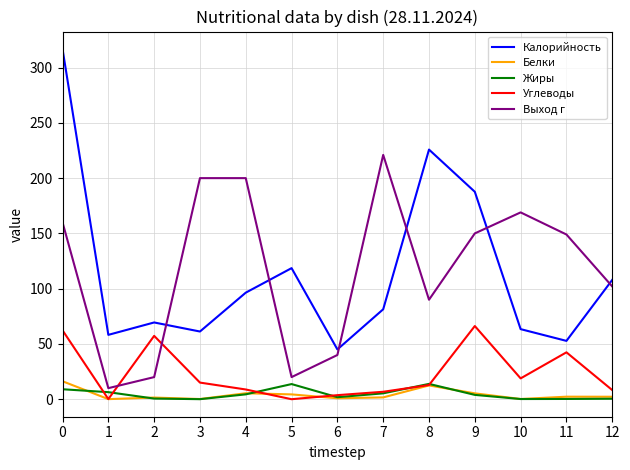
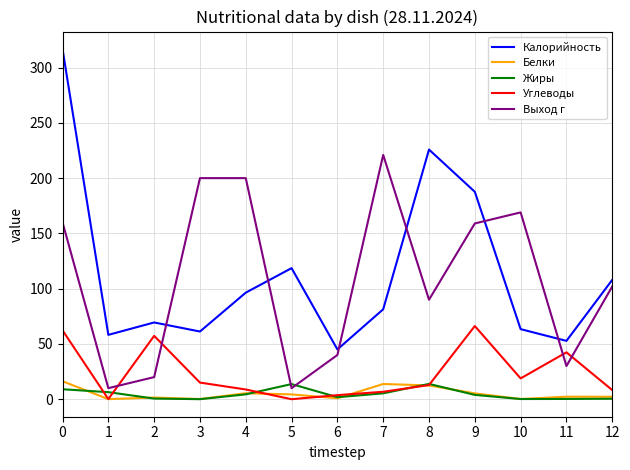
  {
    "Калорийность": {
      "0": 317,
      "1": 58,
      "2": 69,
      "3": 61,
      "4": 96,
      "5": 119,
      "6": 45,
      "7": 81,
      "8": 226,
      "9": 188,
      "10": 63,
      "11": 53,
      "12": 108
    },
    "Белки": {
      "0": 16,
      "5": 4,
-     "7": 2
+     "7": 14
    },
    "Жиры": {
      "0": 9,
      "1": 6,
      "5": 14
    },
    "Углеводы": {
      "0": 62,
      "2": 57,
      "3": 15,
      "4": 9,
      "5": 0,
      "9": 66,
      "10": 19,
      "11": 42,
      "12": 8
    },
    "Выход г": {
      "0": 160,
      "1": 10,
      "2": 20,
      "3": 200,
      "4": 200,
-     "5": 20,
+     "5": 10,
      "6": 40,
      "7": 221,
      "8": 90,
-     "9": 150,
+     "9": 159,
      "10": 169,
-     "11": 149,
+     "11": 30,
      "12": 102
    }
  }
